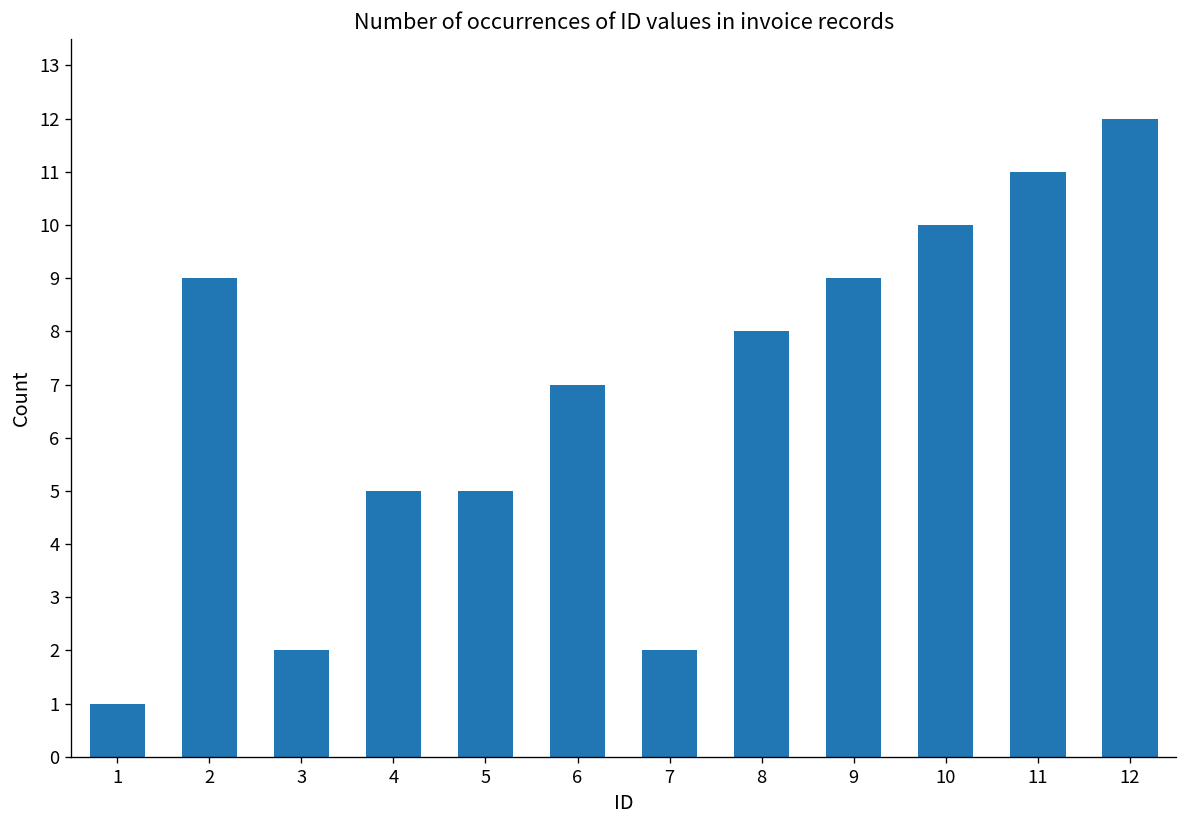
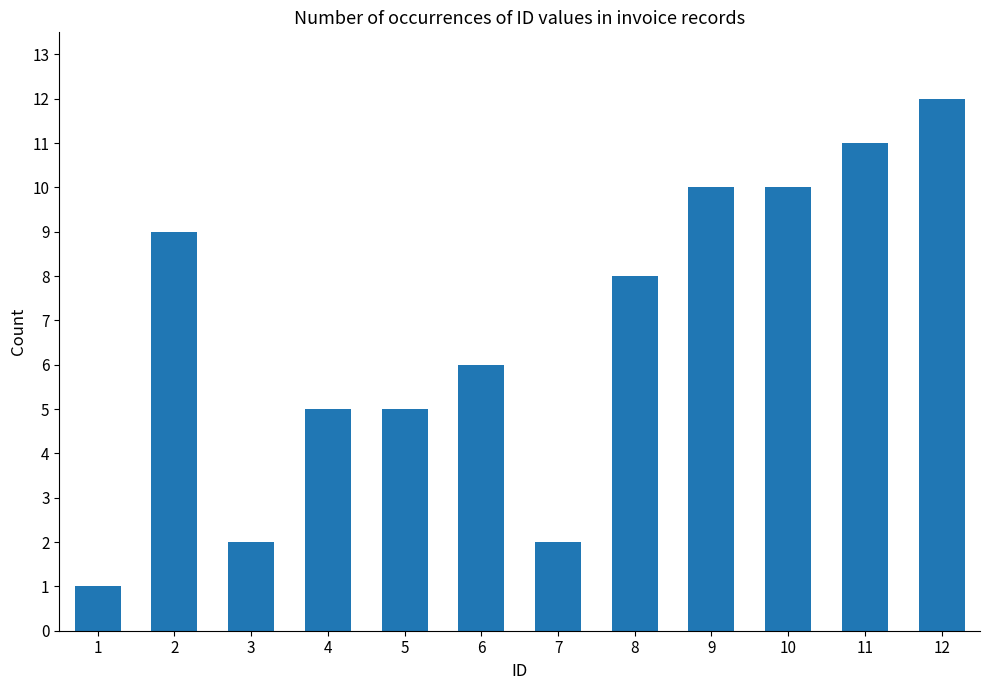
  {
    "1": 1,
    "2": 9,
    "3": 2,
    "4": 5,
    "5": 5,
-   "6": 7,
+   "6": 6,
    "7": 2,
    "8": 8,
-   "9": 9,
+   "9": 10,
    "10": 10,
    "11": 11,
    "12": 12
  }
